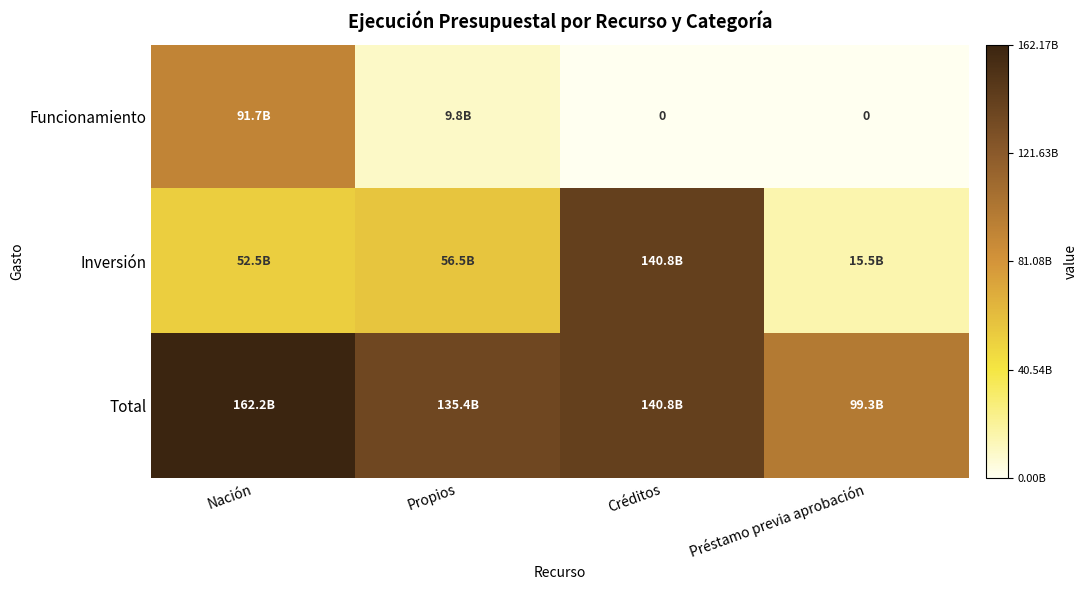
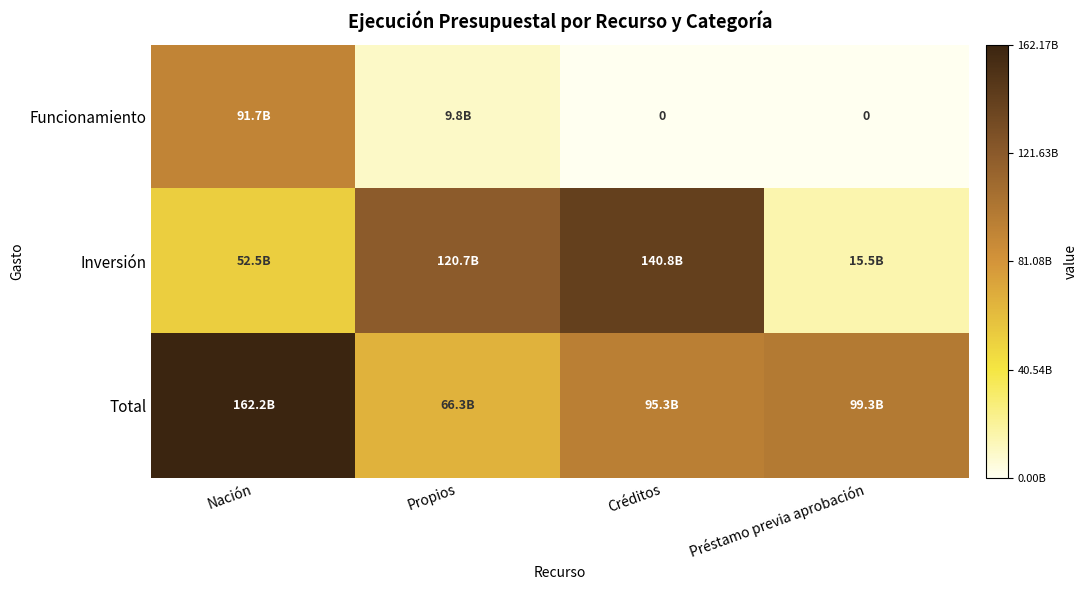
  {
    "Funcionamiento": {
      "Nación": "91.7B",
      "Propios": "9.8B",
      "Créditos": "0",
      "Préstamo previa aprobación": "0"
    },
    "Inversión": {
      "Nación": "52.5B",
-     "Propios": "56.5B",
+     "Propios": "120.7B",
      "Créditos": "140.8B",
      "Préstamo previa aprobación": "15.5B"
    },
    "Total": {
      "Nación": "162.2B",
-     "Propios": "135.4B",
-     "Créditos": "140.8B",
+     "Propios": "66.3B",
+     "Créditos": "95.3B",
      "Préstamo previa aprobación": "99.3B"
    }
  }
